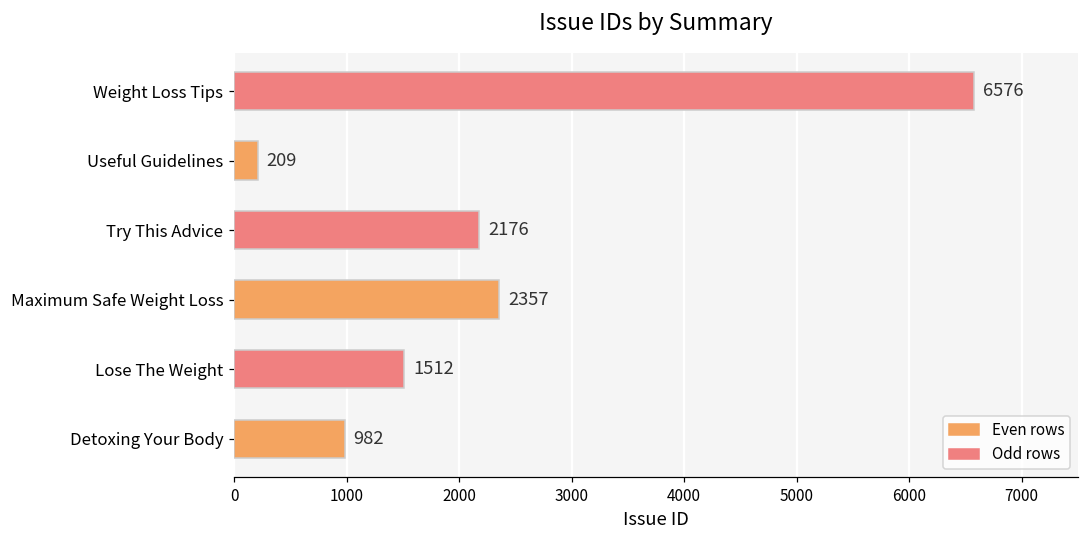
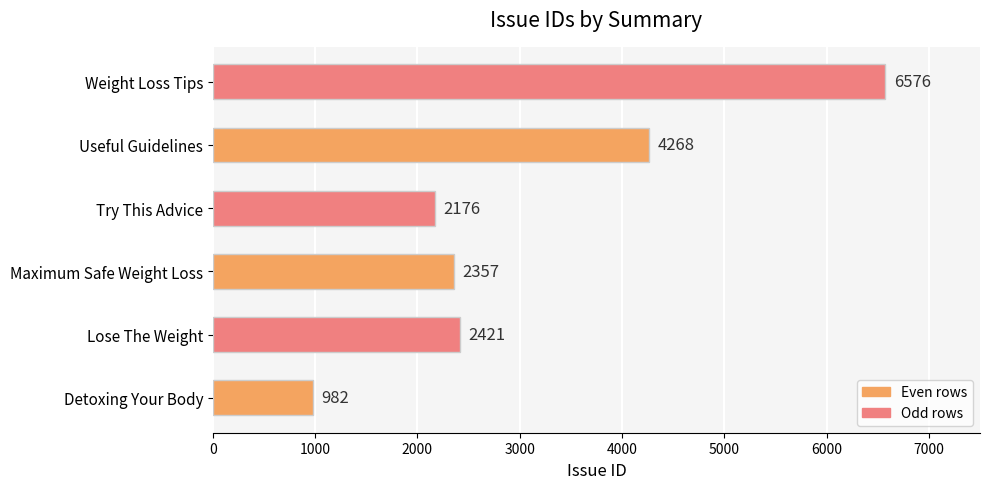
  {
    "Weight Loss Tips": 6576,
-   "Useful Guidelines": 209,
+   "Useful Guidelines": 4268,
    "Try This Advice": 2176,
    "Maximum Safe Weight Loss": 2357,
-   "Lose The Weight": 1512,
+   "Lose The Weight": 2421,
    "Detoxing Your Body": 982
  }
